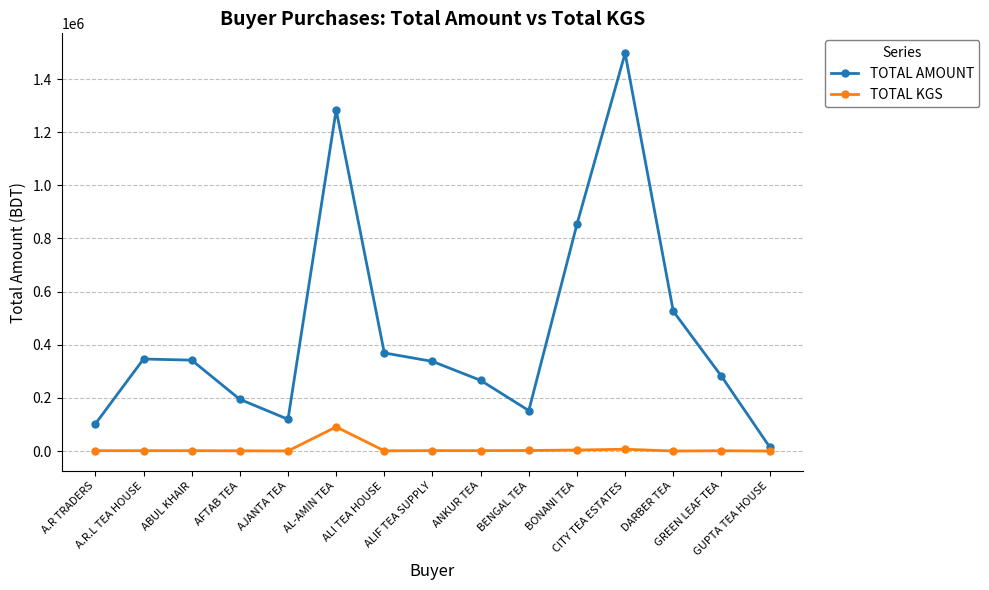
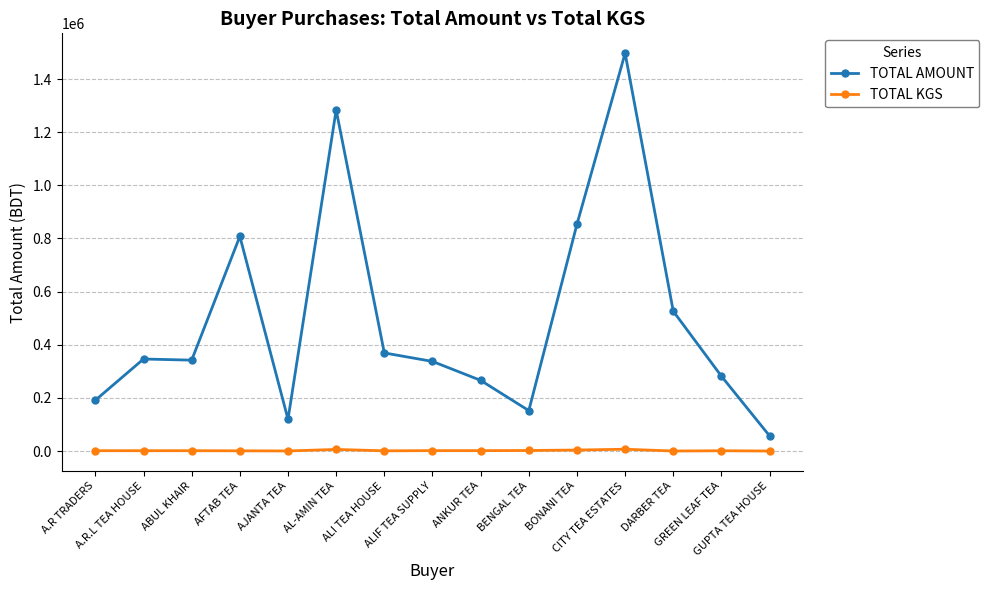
  {
    "TOTAL AMOUNT": {
-     "A.R TRADERS": 100000,
+     "A.R TRADERS": 190000,
      "A.R.L TEA HOUSE": 350000,
      "ABUL KHAIR": 340000,
-     "AFTAB TEA": 190000,
+     "AFTAB TEA": 810000,
      "AJANTA TEA": 120000,
      "AL-AMIN TEA": 1280000,
      "ALI TEA HOUSE": 370000,
      "ALIF TEA SUPPLY": 340000,
      "ANKUR TEA": 270000,
      "BENGAL TEA": 150000,
      "BONANI TEA": 850000,
      "CITY TEA ESTATES": 1500000,
      "DARBER TEA": 530000,
      "GREEN LEAF TEA": 280000,
-     "GUPTA TEA HOUSE": 20000
+     "GUPTA TEA HOUSE": 60000
    },
    "TOTAL KGS": {
      "A.R TRADERS": 0,
      "A.R.L TEA HOUSE": 0,
      "ABUL KHAIR": 0,
      "AFTAB TEA": 0,
      "AJANTA TEA": 0,
-     "AL-AMIN TEA": 90000,
+     "AL-AMIN TEA": 10000,
      "ALI TEA HOUSE": 0,
      "ALIF TEA SUPPLY": 0,
      "ANKUR TEA": 0,
      "BENGAL TEA": 0,
      "BONANI TEA": 0,
      "CITY TEA ESTATES": 10000,
      "DARBER TEA": 0,
      "GREEN LEAF TEA": 0,
      "GUPTA TEA HOUSE": 0
    }
  }
